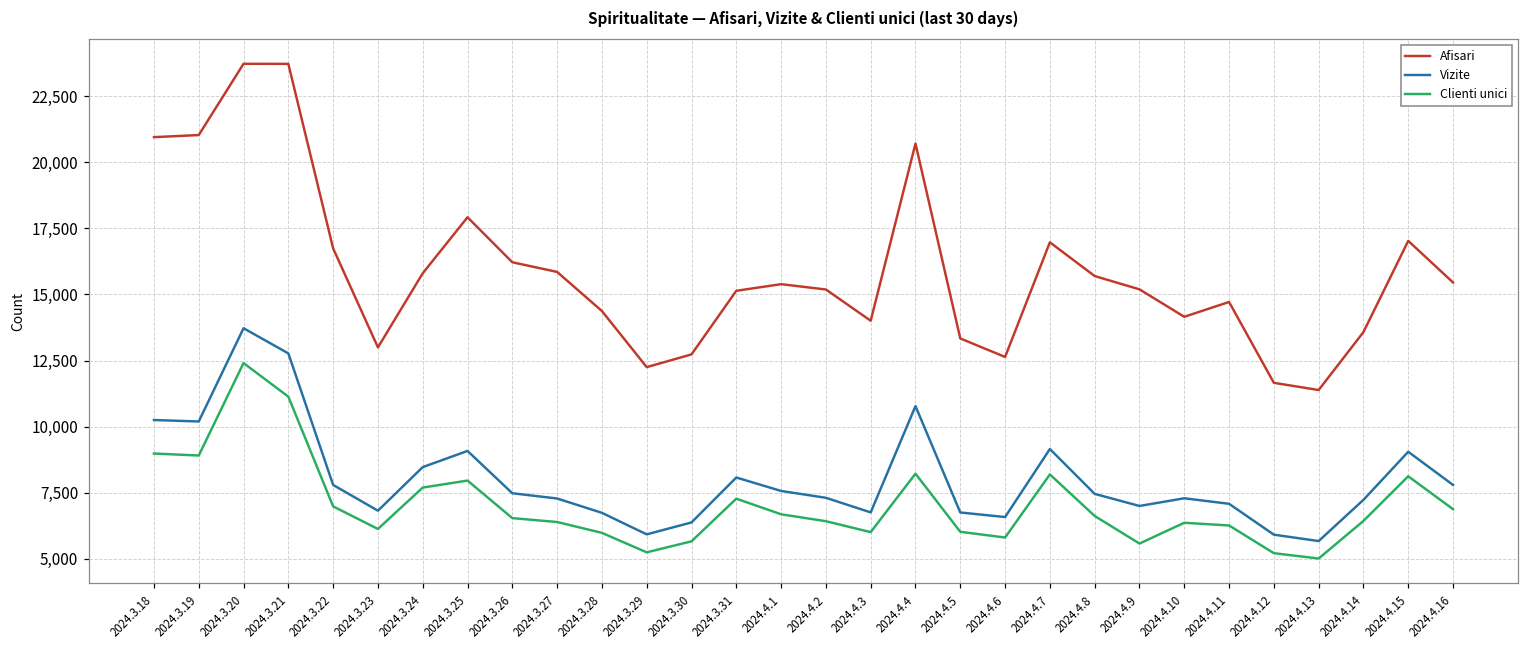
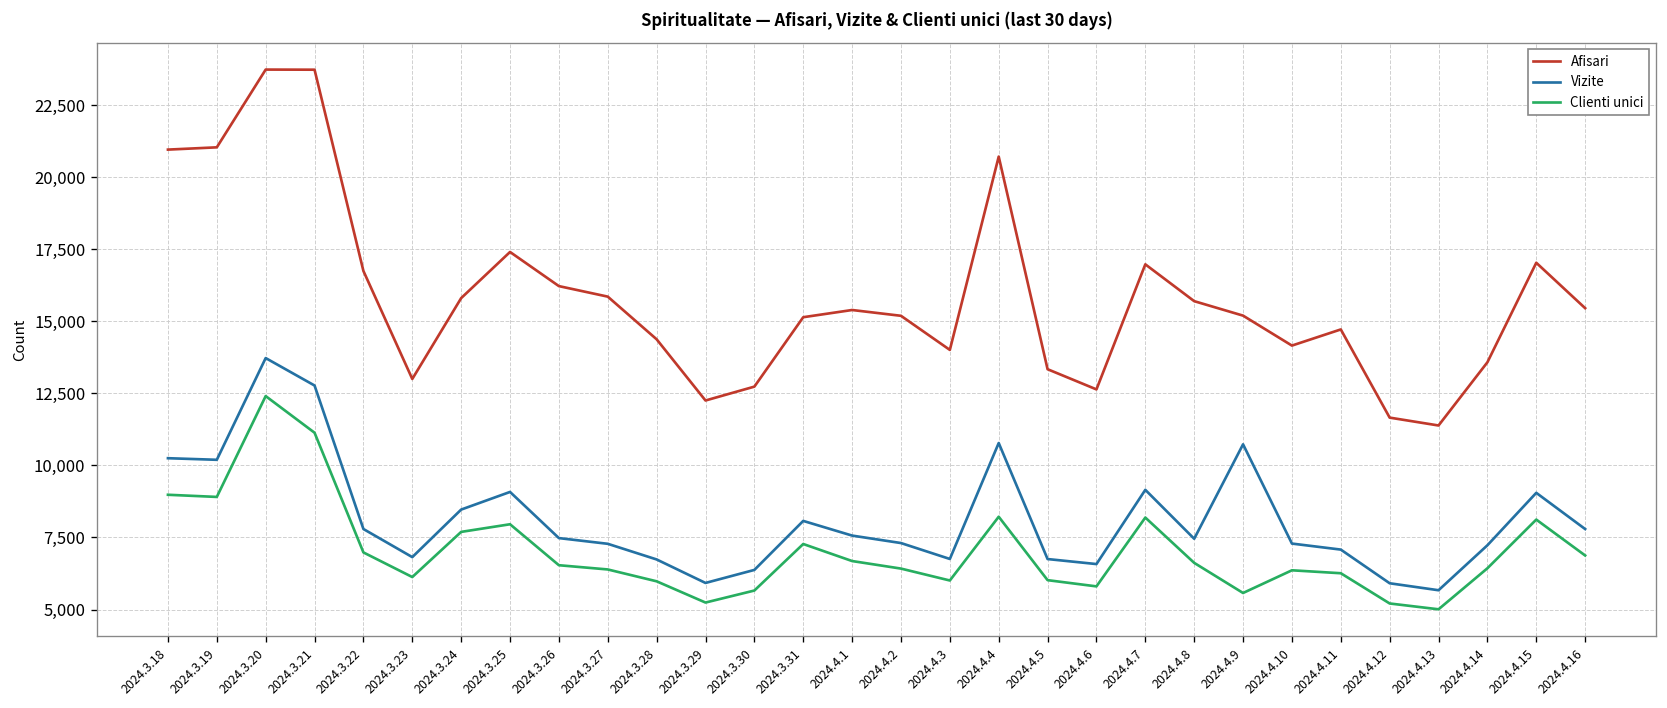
  {
    "Afisari": {
      "2024.3.18": "21,000",
      "2024.3.19": "21,000",
      "2024.3.20": "23,700",
      "2024.3.21": "23,700",
      "2024.3.22": "16,700",
      "2024.3.23": "13,000",
      "2024.3.24": "15,800",
-     "2024.3.25": "17,900",
+     "2024.3.25": "17,400",
      "2024.3.26": "16,200",
      "2024.3.27": "15,900",
      "2024.3.28": "14,400",
      "2024.3.29": "12,300",
      "2024.3.30": "12,700",
      "2024.3.31": "15,100",
      "2024.4.1": "15,400",
      "2024.4.2": "15,200",
      "2024.4.3": "14,000",
      "2024.4.4": "20,700",
      "2024.4.5": "13,300",
      "2024.4.6": "12,600",
      "2024.4.7": "17,000",
      "2024.4.8": "15,700",
      "2024.4.9": "15,200",
      "2024.4.10": "14,200",
      "2024.4.11": "14,700",
      "2024.4.12": "11,700",
      "2024.4.13": "11,400",
      "2024.4.14": "13,600",
      "2024.4.15": "17,000",
      "2024.4.16": "15,500"
    },
    "Vizite": {
      "2024.3.18": "10,200",
      "2024.3.19": "10,200",
      "2024.3.20": "13,700",
      "2024.3.21": "12,800",
      "2024.3.22": "7,800",
      "2024.3.23": "6,800",
      "2024.3.24": "8,500",
      "2024.3.25": "9,100",
      "2024.3.26": "7,500",
      "2024.3.27": "7,300",
      "2024.3.28": "6,700",
      "2024.3.29": "5,900",
      "2024.3.30": "6,400",
      "2024.3.31": "8,100",
      "2024.4.1": "7,600",
      "2024.4.2": "7,300",
      "2024.4.3": "6,800",
      "2024.4.4": "10,800",
      "2024.4.5": "6,800",
      "2024.4.6": "6,600",
      "2024.4.7": "9,200",
      "2024.4.8": "7,500",
-     "2024.4.9": "7,000",
+     "2024.4.9": "10,700",
      "2024.4.10": "7,300",
      "2024.4.11": "7,100",
      "2024.4.12": "5,900",
      "2024.4.13": "5,700",
      "2024.4.14": "7,200",
      "2024.4.15": "9,000",
      "2024.4.16": "7,800"
    },
    "Clienti unici": {
      "2024.3.18": "9,000",
      "2024.3.19": "8,900",
      "2024.3.20": "12,400",
      "2024.3.21": "11,100",
      "2024.3.22": "7,000",
      "2024.3.23": "6,100",
      "2024.3.24": "7,700",
      "2024.3.25": "8,000",
      "2024.3.26": "6,500",
      "2024.3.27": "6,400",
      "2024.3.28": "6,000",
      "2024.3.29": "5,200",
      "2024.3.30": "5,700",
      "2024.3.31": "7,300",
      "2024.4.1": "6,700",
      "2024.4.2": "6,400",
      "2024.4.3": "6,000",
      "2024.4.4": "8,200",
      "2024.4.5": "6,000",
      "2024.4.6": "5,800",
      "2024.4.7": "8,200",
      "2024.4.8": "6,600",
      "2024.4.9": "5,600",
      "2024.4.10": "6,400",
      "2024.4.11": "6,300",
      "2024.4.12": "5,200",
      "2024.4.13": "5,000",
      "2024.4.14": "6,400",
      "2024.4.15": "8,100",
      "2024.4.16": "6,900"
    }
  }
